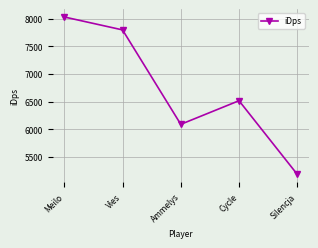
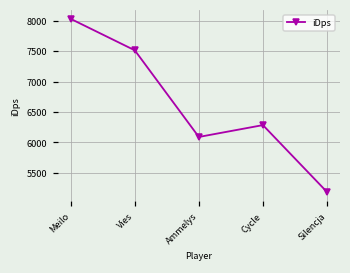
  {
    "Meilo": 8000,
-   "Vies": 7800,
+   "Vies": 7500,
    "Ammelys": 6100,
-   "Cycle": 6500,
+   "Cycle": 6300,
    "Silencja": 5200
  }
